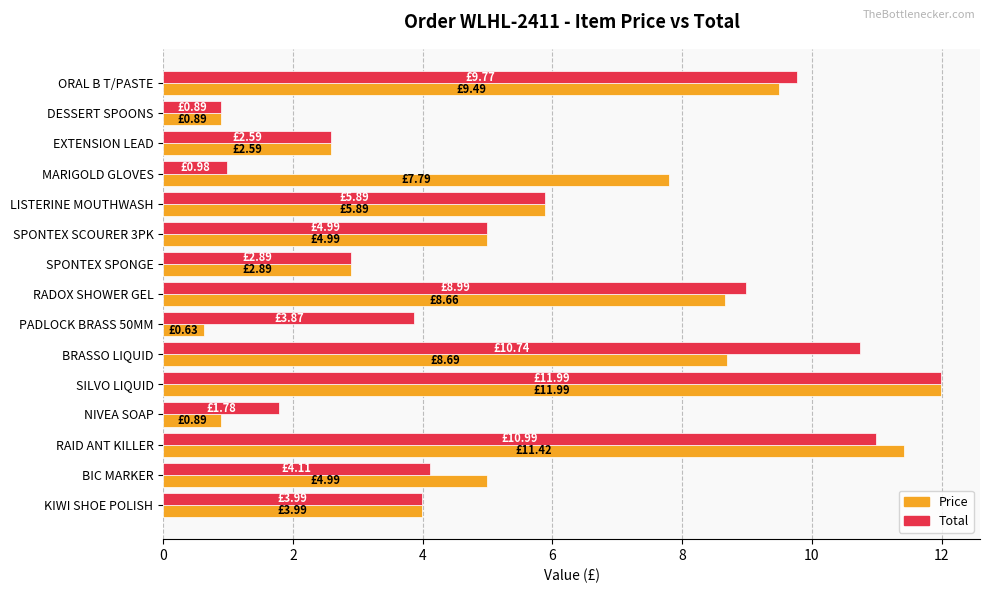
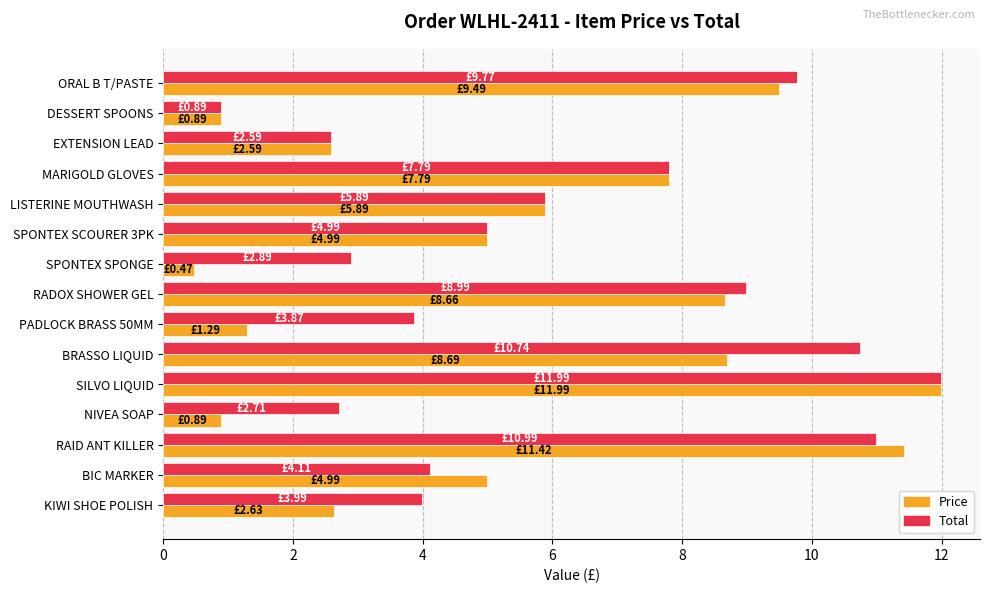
  {
    "Price": {
      "ORAL B T/PASTE": "£9.49",
      "DESSERT SPOONS": "£0.89",
      "EXTENSION LEAD": "£2.59",
      "MARIGOLD GLOVES": "£7.79",
      "LISTERINE MOUTHWASH": "£5.89",
      "SPONTEX SCOURER 3PK": "£4.99",
-     "SPONTEX SPONGE": "£2.89",
+     "SPONTEX SPONGE": "£0.47",
      "RADOX SHOWER GEL": "£8.66",
-     "PADLOCK BRASS 50MM": "£0.63",
+     "PADLOCK BRASS 50MM": "£1.29",
      "BRASSO LIQUID": "£8.69",
      "SILVO LIQUID": "£11.99",
      "NIVEA SOAP": "£0.89",
      "RAID ANT KILLER": "£11.42",
      "BIC MARKER": "£4.99",
-     "KIWI SHOE POLISH": "£3.99"
+     "KIWI SHOE POLISH": "£2.63"
    },
    "Total": {
      "ORAL B T/PASTE": "£9.77",
      "DESSERT SPOONS": "£0.89",
      "EXTENSION LEAD": "£2.59",
-     "MARIGOLD GLOVES": "£0.98",
+     "MARIGOLD GLOVES": "£7.79",
      "LISTERINE MOUTHWASH": "£5.89",
      "SPONTEX SCOURER 3PK": "£4.99",
      "SPONTEX SPONGE": "£2.89",
      "RADOX SHOWER GEL": "£8.99",
      "PADLOCK BRASS 50MM": "£3.87",
      "BRASSO LIQUID": "£10.74",
      "SILVO LIQUID": "£11.99",
-     "NIVEA SOAP": "£1.78",
+     "NIVEA SOAP": "£2.71",
      "RAID ANT KILLER": "£10.99",
      "BIC MARKER": "£4.11",
      "KIWI SHOE POLISH": "£3.99"
    }
  }
